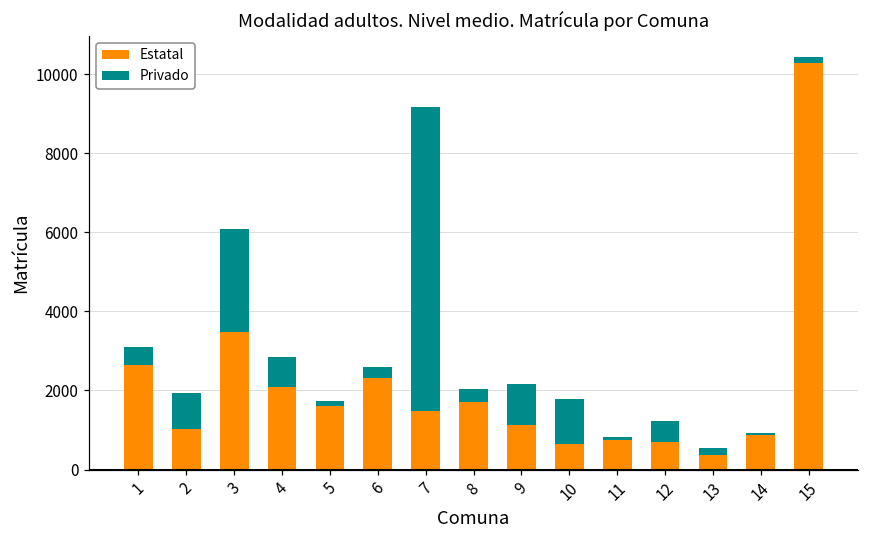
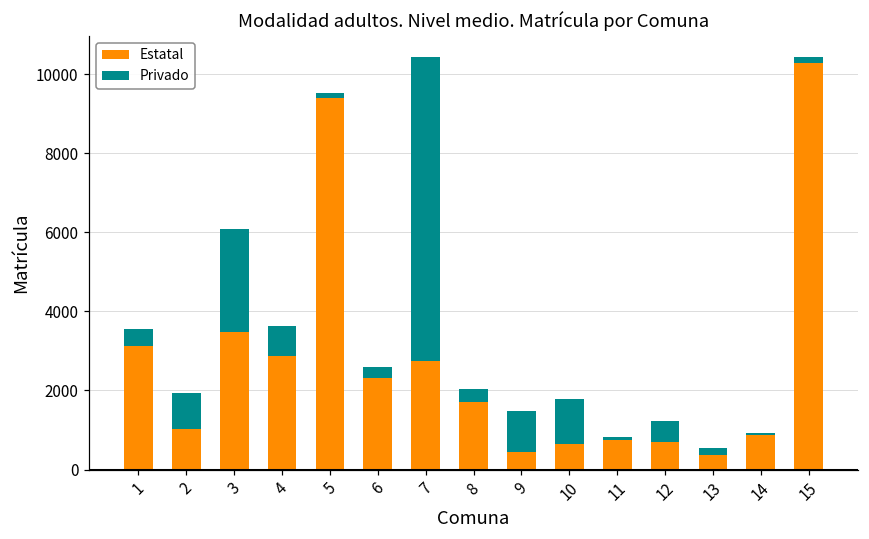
  {
    "Estatal": {
-     "1": 2700,
+     "1": 3100,
      "2": 1000,
      "3": 3500,
-     "4": 2100,
-     "5": 1600,
+     "4": 2900,
+     "5": 9400,
      "6": 2300,
-     "7": 1500,
+     "7": 2800,
      "8": 1700,
-     "9": 1100,
+     "9": 500,
      "10": 700,
      "11": 700,
      "12": 700,
      "13": 400,
      "14": 900,
      "15": 10300
    },
    "Privado": {
      "1": 400,
      "2": 900,
      "3": 2600,
      "4": 800,
      "5": 100,
      "6": 300,
      "7": 7700,
      "8": 300,
      "9": 1000,
      "10": 1100,
      "12": 500,
      "13": 200,
      "15": 200
    }
  }
